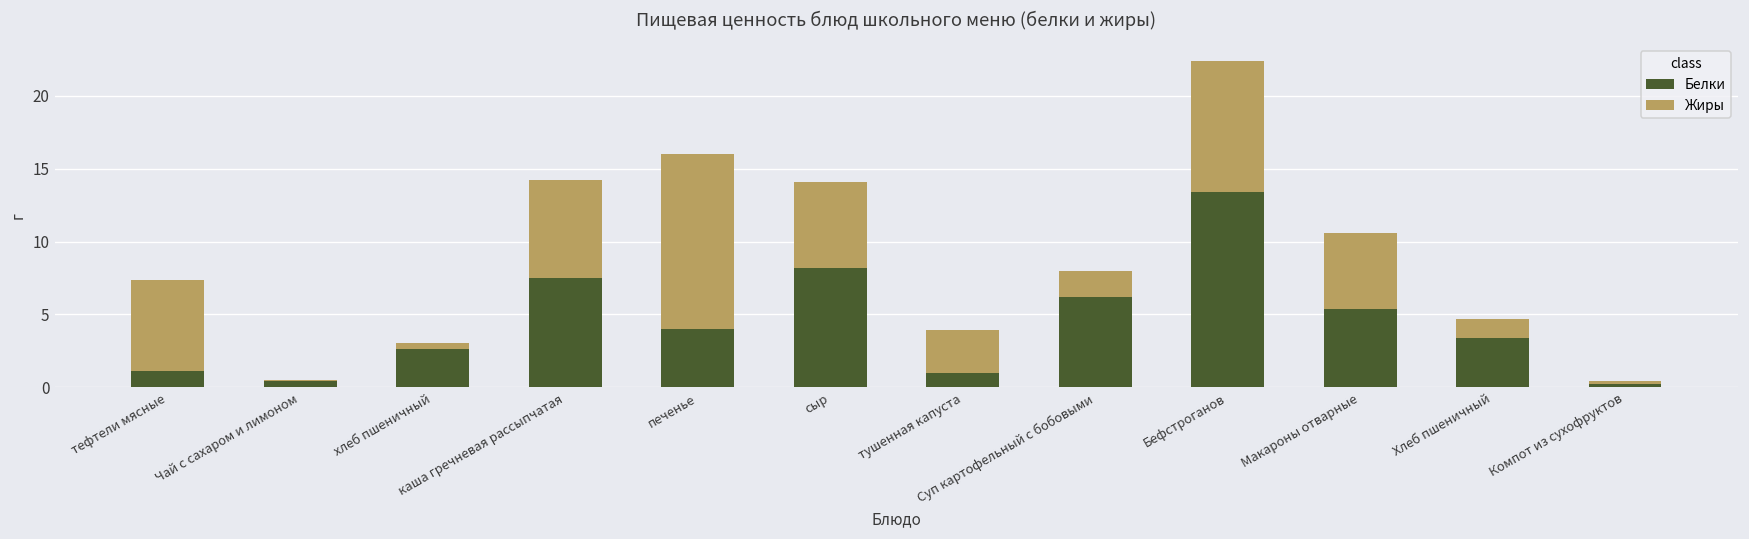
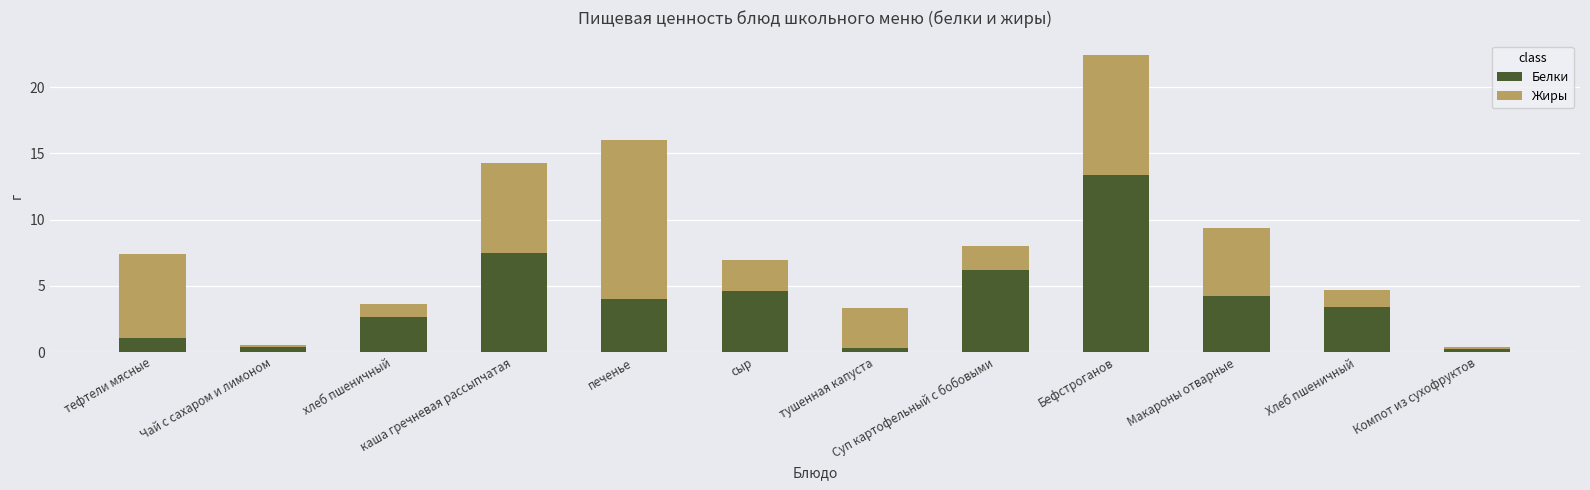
  {
    "Белки": {
      "тефтели мясные": 1.1,
      "Чай с сахаром и лимоном": 0.4,
      "хлеб пшеничный": 2.6,
      "каша гречневая рассыпчатая": 7.5,
      "печенье": 4.0,
-     "сыр": 8.2,
-     "тушенная капуста": 1.0,
+     "сыр": 4.6,
+     "тушенная капуста": 0.3,
      "Суп картофельный с бобовыми": 6.2,
      "Бефстроганов": 13.4,
-     "Макароны отварные": 5.4,
+     "Макароны отварные": 4.2,
      "Хлеб пшеничный": 3.4,
      "Компот из сухофруктов": 0.2
    },
    "Жиры": {
      "тефтели мясные": 6.3,
-     "хлеб пшеничный": 0.4,
+     "хлеб пшеничный": 1.0,
      "каша гречневая рассыпчатая": 6.7,
      "печенье": 12.0,
-     "сыр": 5.9,
+     "сыр": 2.3,
      "тушенная капуста": 3.0,
      "Суп картофельный с бобовыми": 1.8,
      "Бефстроганов": 9.0,
      "Макароны отварные": 5.2,
      "Хлеб пшеничный": 1.4,
      "Компот из сухофруктов": 0.2
    }
  }
